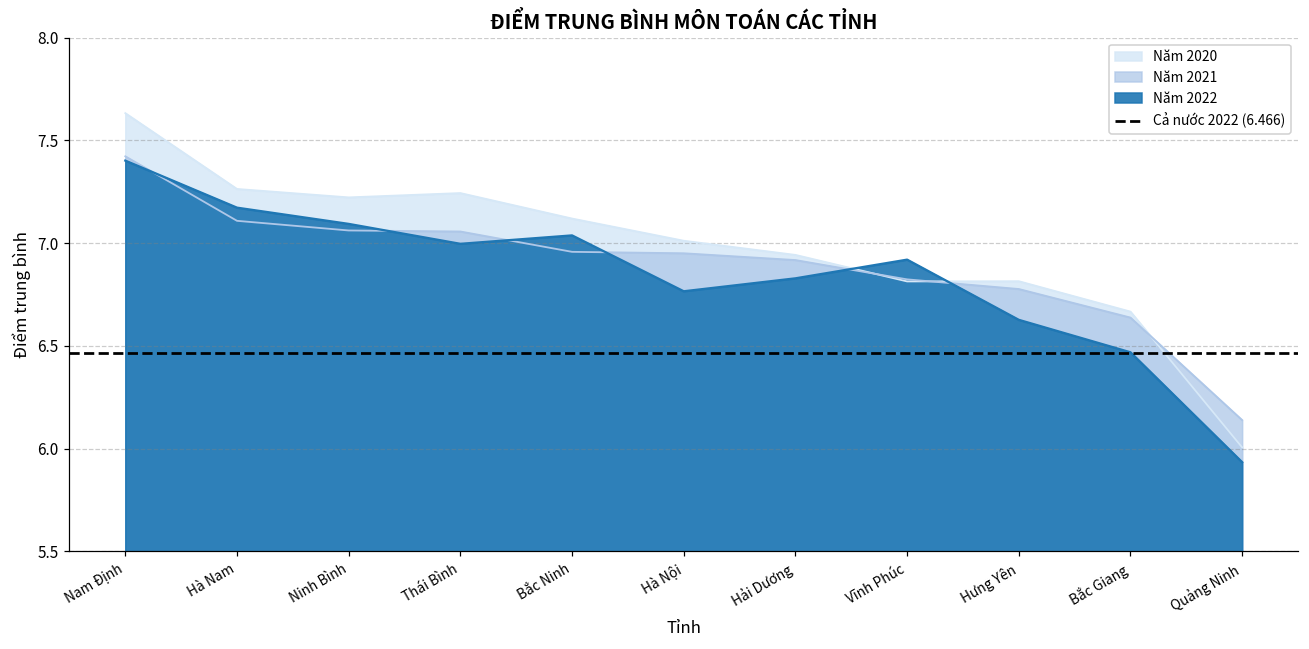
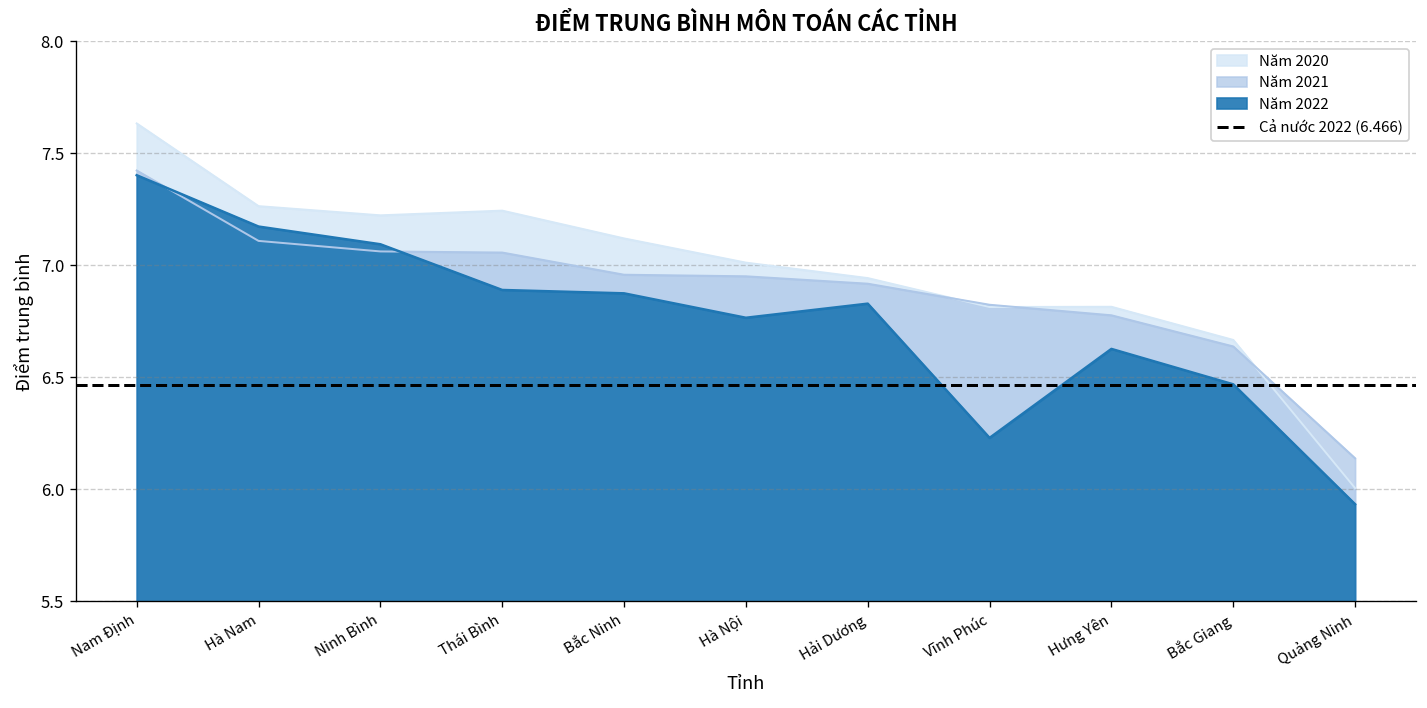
  {
    "Năm 2022": {
      "Nam Định": 7.40,
      "Hà Nam": 7.17,
      "Ninh Bình": 7.09,
-     "Thái Bình": 7.00,
-     "Bắc Ninh": 7.04,
+     "Thái Bình": 6.89,
+     "Bắc Ninh": 6.88,
      "Hà Nội": 6.77,
      "Hải Dương": 6.83,
-     "Vĩnh Phúc": 6.92,
+     "Vĩnh Phúc": 6.23,
      "Hưng Yên": 6.63,
      "Bắc Giang": 6.47,
      "Quảng Ninh": 5.93
    }
  }
